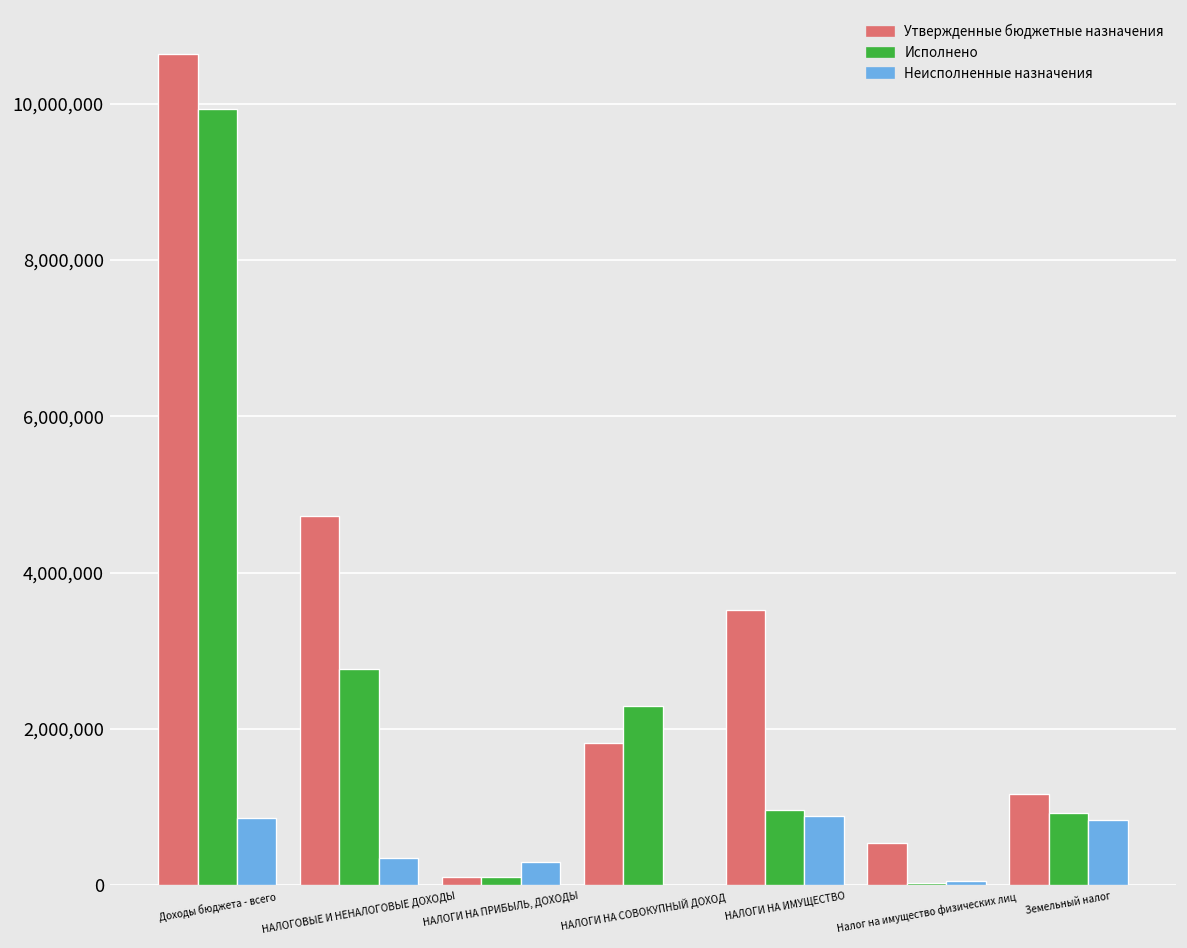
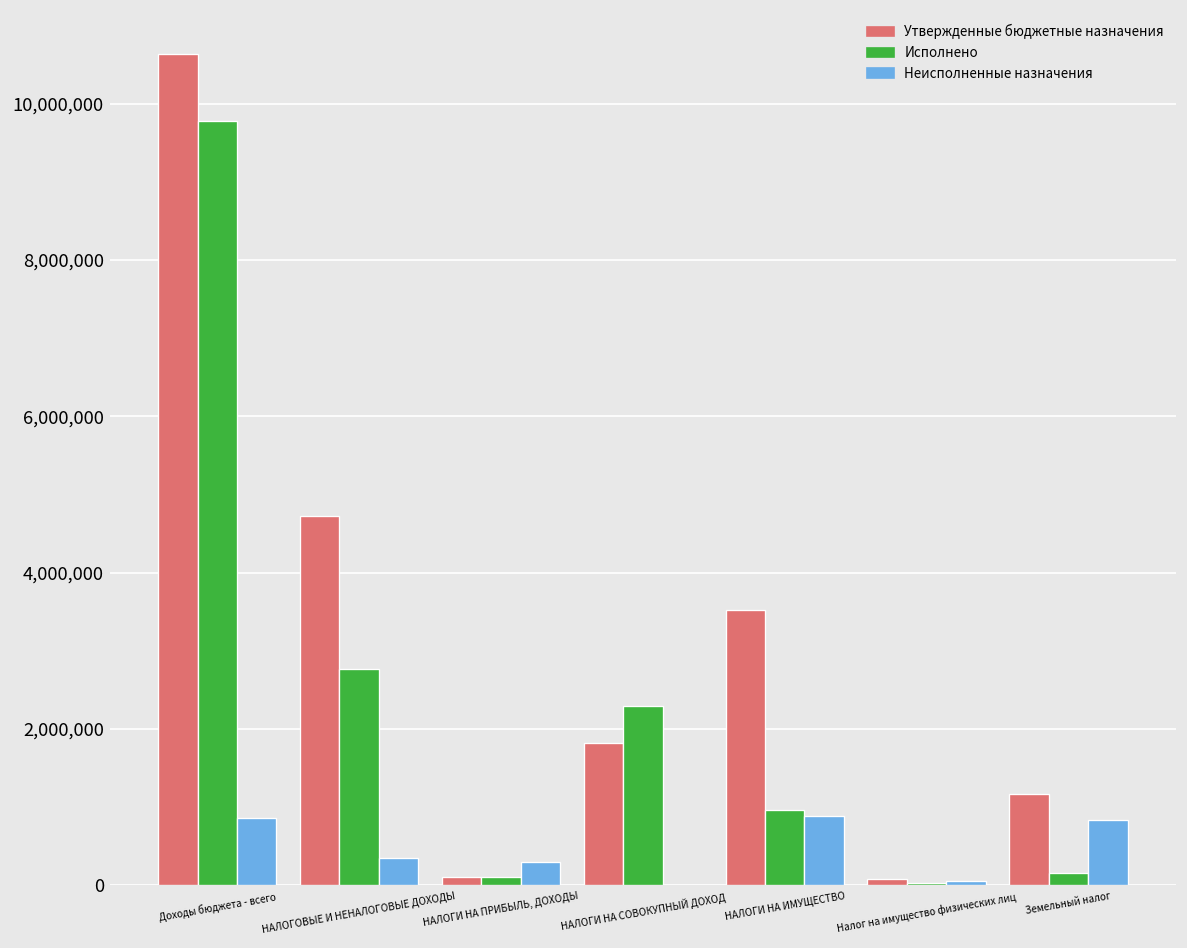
  {
    "Утвержденные бюджетные назначения": {
      "Доходы бюджета - всего": "10,600,000",
      "НАЛОГОВЫЕ И НЕНАЛОГОВЫЕ ДОХОДЫ": "4,700,000",
      "НАЛОГИ НА ПРИБЫЛЬ, ДОХОДЫ": "100,000",
      "НАЛОГИ НА СОВОКУПНЫЙ ДОХОД": "1,800,000",
      "НАЛОГИ НА ИМУЩЕСТВО": "3,500,000",
-     "Налог на имущество физических лиц": "500,000",
+     "Налог на имущество физических лиц": "100,000",
      "Земельный налог": "1,200,000"
    },
    "Исполнено": {
-     "Доходы бюджета - всего": "9,900,000",
+     "Доходы бюджета - всего": "9,800,000",
      "НАЛОГОВЫЕ И НЕНАЛОГОВЫЕ ДОХОДЫ": "2,800,000",
      "НАЛОГИ НА ПРИБЫЛЬ, ДОХОДЫ": "100,000",
      "НАЛОГИ НА СОВОКУПНЫЙ ДОХОД": "2,300,000",
      "НАЛОГИ НА ИМУЩЕСТВО": "1,000,000",
-     "Земельный налог": "900,000"
+     "Земельный налог": "200,000"
    },
    "Неисполненные назначения": {
      "Доходы бюджета - всего": "900,000",
      "НАЛОГОВЫЕ И НЕНАЛОГОВЫЕ ДОХОДЫ": "400,000",
      "НАЛОГИ НА ПРИБЫЛЬ, ДОХОДЫ": "300,000",
      "НАЛОГИ НА СОВОКУПНЫЙ ДОХОД": "0",
      "НАЛОГИ НА ИМУЩЕСТВО": "900,000",
      "Налог на имущество физических лиц": "100,000",
      "Земельный налог": "800,000"
    }
  }
